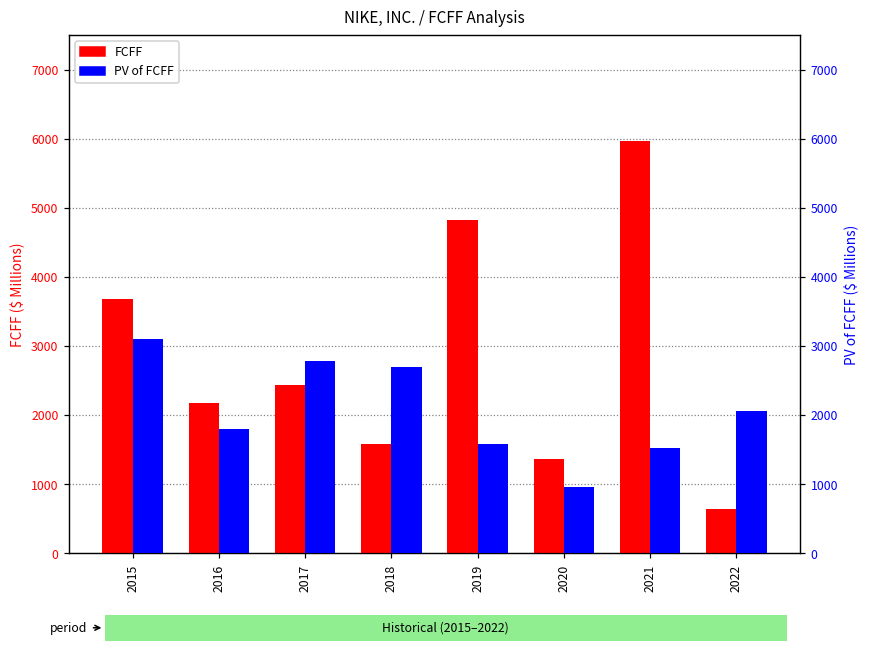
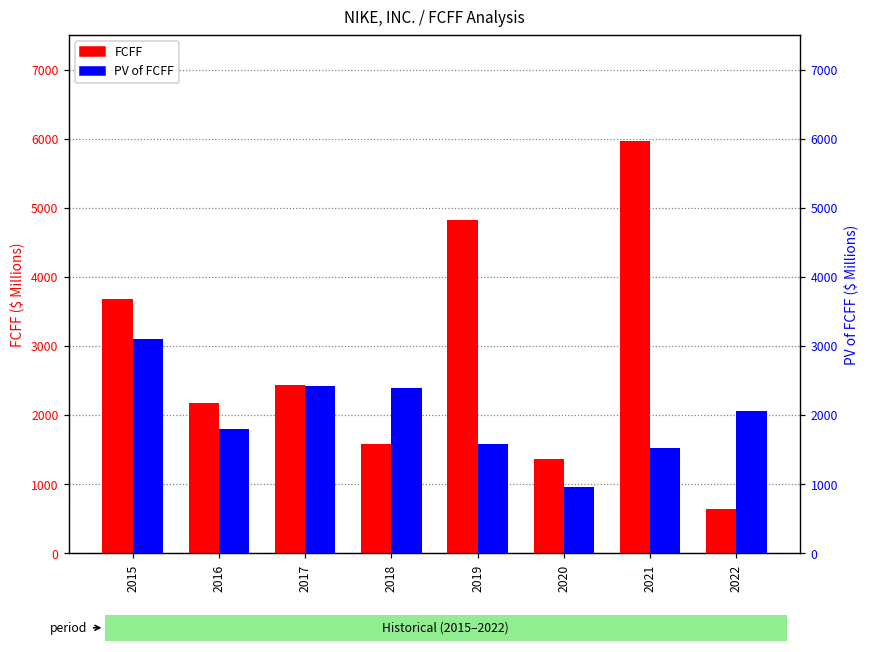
  {
    "FCFF": {
      "2015": 3700,
      "2016": 2200,
      "2017": 2400,
      "2018": 1600,
      "2019": 4800,
      "2020": 1400,
      "2021": 6000,
      "2022": 600
    },
    "PV of FCFF": {
      "2015": 3100,
      "2016": 1800,
-     "2017": 2800,
-     "2018": 2700,
+     "2017": 2400,
+     "2018": 2400,
      "2019": 1600,
      "2020": 1000,
      "2021": 1500,
      "2022": 2100
    }
  }
